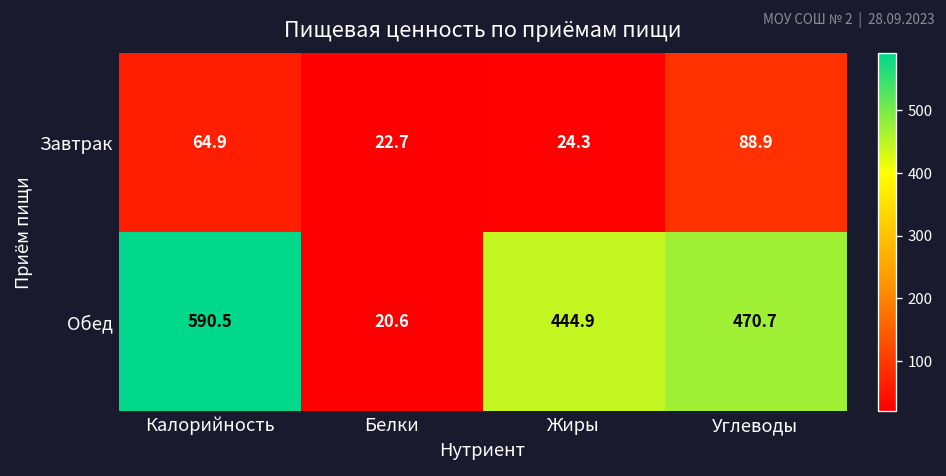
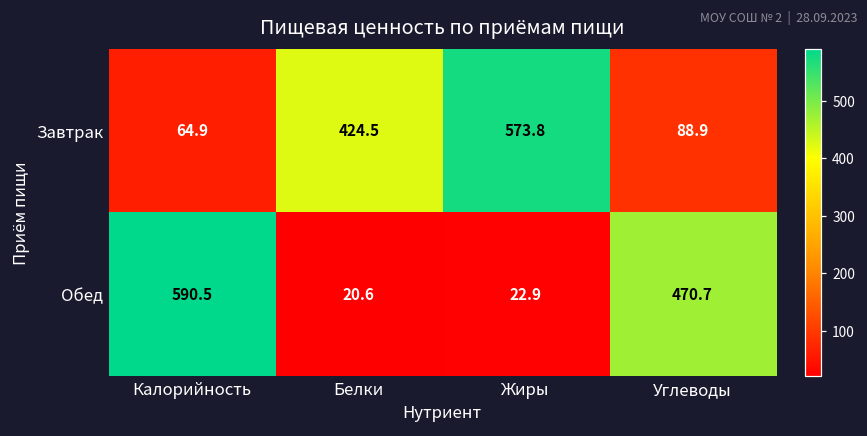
  {
    "Завтрак": {
      "Калорийность": 64.9,
-     "Белки": 22.7,
-     "Жиры": 24.3,
+     "Белки": 424.5,
+     "Жиры": 573.8,
      "Углеводы": 88.9
    },
    "Обед": {
      "Калорийность": 590.5,
      "Белки": 20.6,
-     "Жиры": 444.9,
+     "Жиры": 22.9,
      "Углеводы": 470.7
    }
  }
